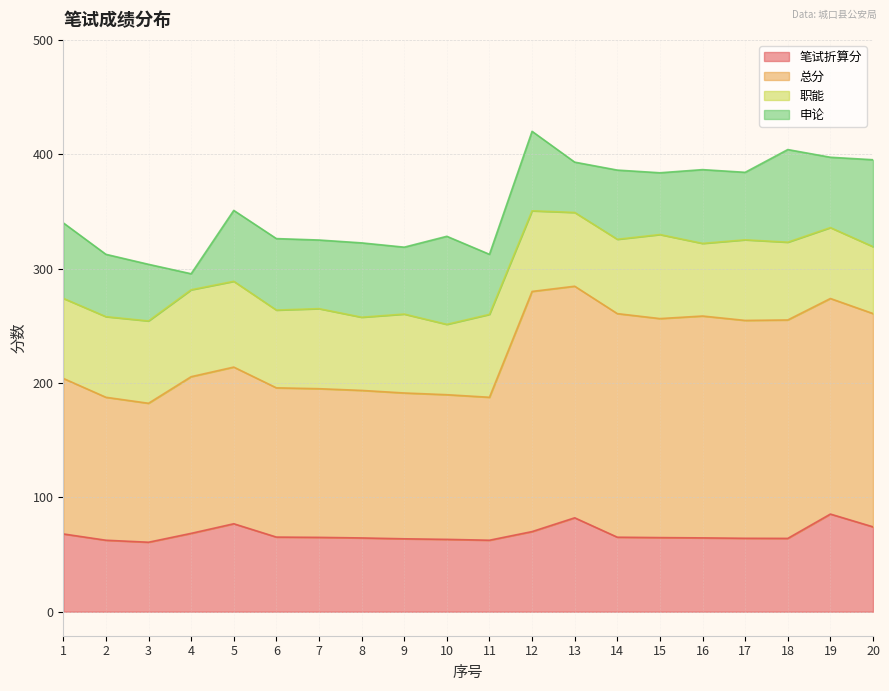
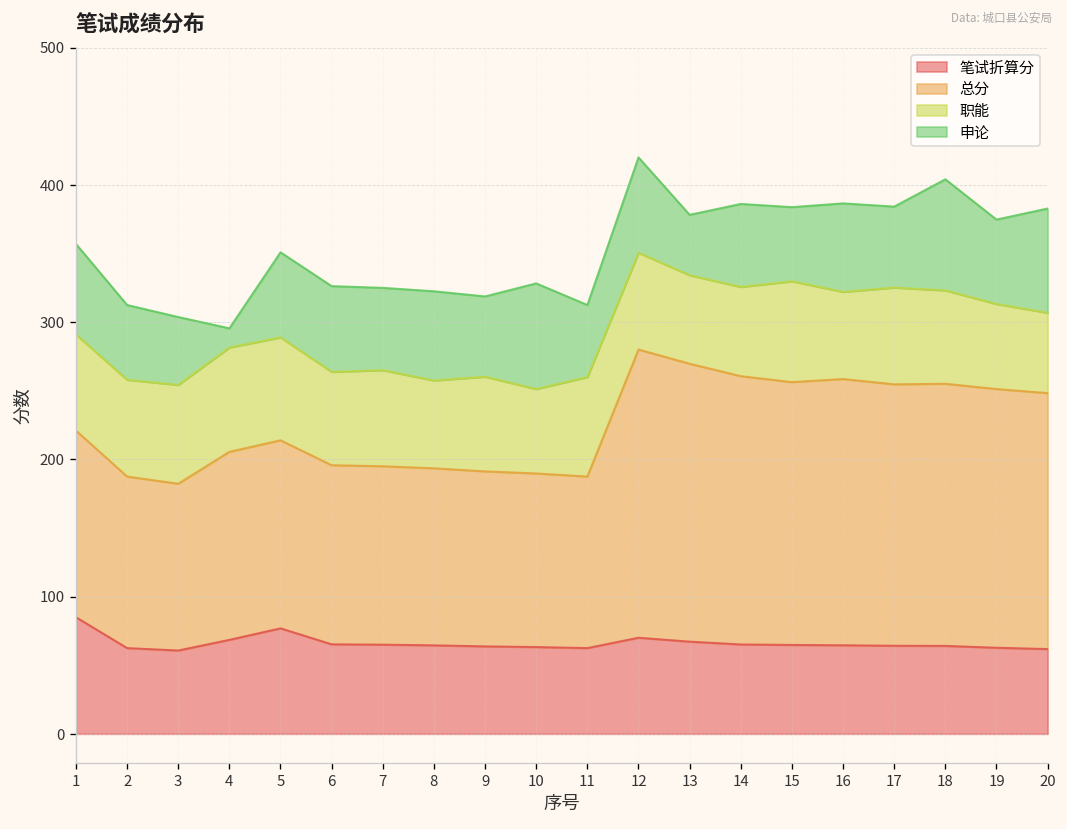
  {
    "笔试折算分": {
-     "1": 68,
+     "1": 85,
      "2": 63,
      "3": 61,
      "4": 69,
      "5": 77,
      "6": 65,
      "7": 65,
      "8": 65,
      "9": 64,
      "10": 63,
      "11": 63,
      "12": 70,
-     "13": 82,
+     "13": 67,
      "14": 65,
      "15": 65,
      "16": 65,
      "17": 64,
      "18": 64,
-     "19": 85,
-     "20": 74
+     "19": 63,
+     "20": 62
    },
    "申论": {
      "1": 66,
      "2": 55,
      "3": 50,
      "4": 14,
      "5": 62,
      "6": 63,
      "7": 60,
      "8": 65,
      "9": 59,
      "10": 77,
      "11": 53,
      "12": 70,
      "13": 44,
      "14": 61,
      "15": 54,
      "16": 65,
      "17": 59,
      "18": 81,
      "19": 62,
      "20": 76
    }
  }
